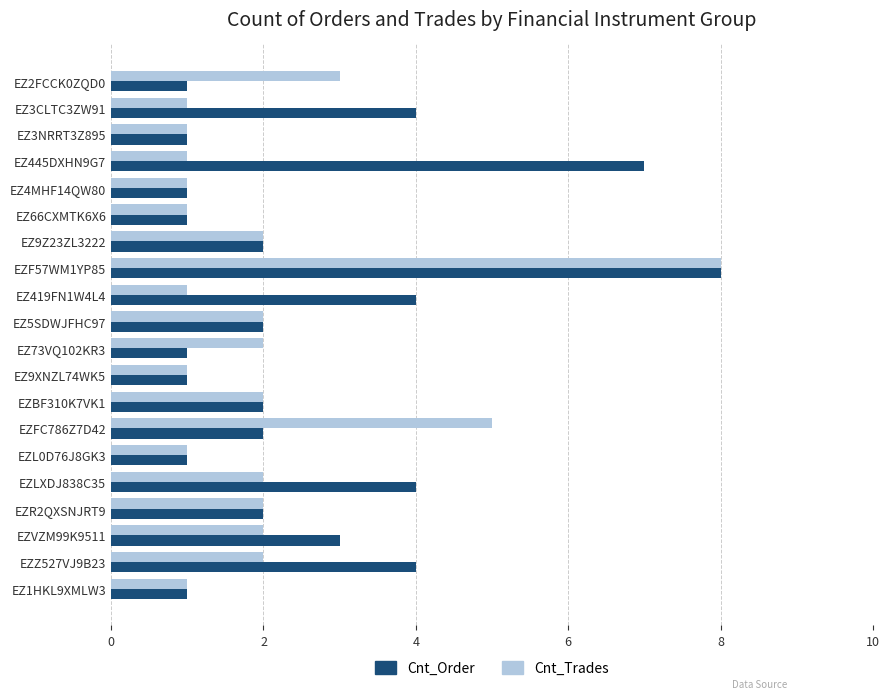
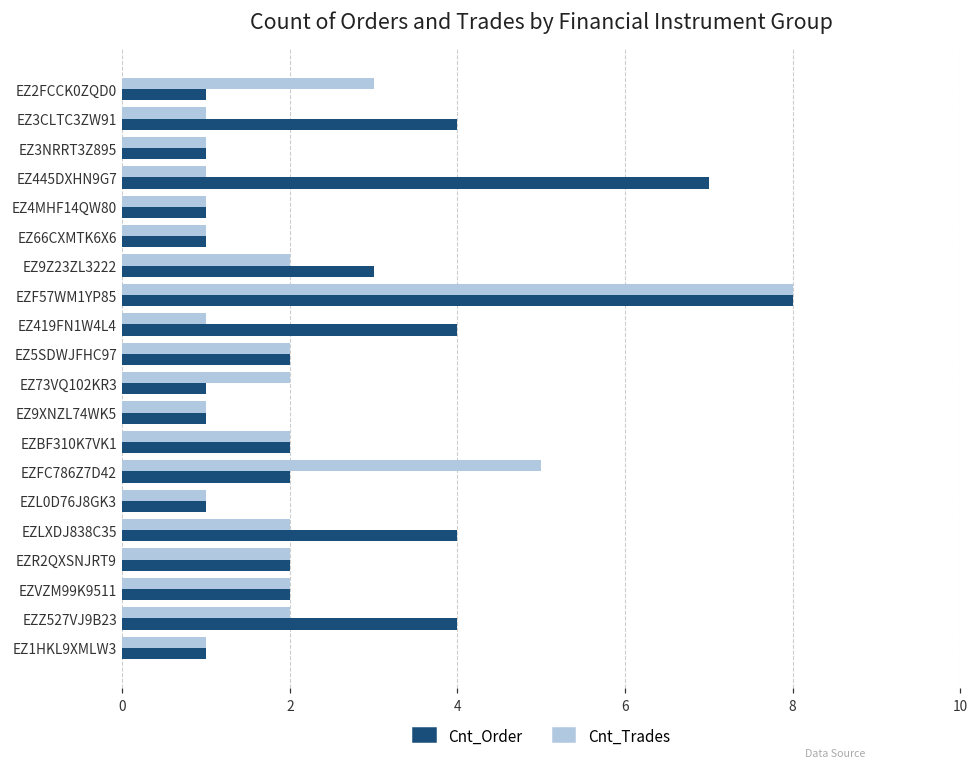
  {
    "Cnt_Order": {
      "EZ2FCCK0ZQD0": 1,
      "EZ3CLTC3ZW91": 4,
      "EZ3NRRT3Z895": 1,
      "EZ445DXHN9G7": 7,
      "EZ4MHF14QW80": 1,
      "EZ66CXMTK6X6": 1,
-     "EZ9Z23ZL3222": 2,
+     "EZ9Z23ZL3222": 3,
      "EZF57WM1YP85": 8,
      "EZ419FN1W4L4": 4,
      "EZ5SDWJFHC97": 2,
      "EZ73VQ102KR3": 1,
      "EZ9XNZL74WK5": 1,
      "EZBF310K7VK1": 2,
      "EZFC786Z7D42": 2,
      "EZL0D76J8GK3": 1,
      "EZLXDJ838C35": 4,
      "EZR2QXSNJRT9": 2,
-     "EZVZM99K9511": 3,
+     "EZVZM99K9511": 2,
      "EZZ527VJ9B23": 4,
      "EZ1HKL9XMLW3": 1
    },
    "Cnt_Trades": {
      "EZ2FCCK0ZQD0": 3,
      "EZ3CLTC3ZW91": 1,
      "EZ3NRRT3Z895": 1,
      "EZ445DXHN9G7": 1,
      "EZ4MHF14QW80": 1,
      "EZ66CXMTK6X6": 1,
      "EZ9Z23ZL3222": 2,
      "EZF57WM1YP85": 8,
      "EZ419FN1W4L4": 1,
      "EZ5SDWJFHC97": 2,
      "EZ73VQ102KR3": 2,
      "EZ9XNZL74WK5": 1,
      "EZBF310K7VK1": 2,
      "EZFC786Z7D42": 5,
      "EZL0D76J8GK3": 1,
      "EZLXDJ838C35": 2,
      "EZR2QXSNJRT9": 2,
      "EZVZM99K9511": 2,
      "EZZ527VJ9B23": 2,
      "EZ1HKL9XMLW3": 1
    }
  }
